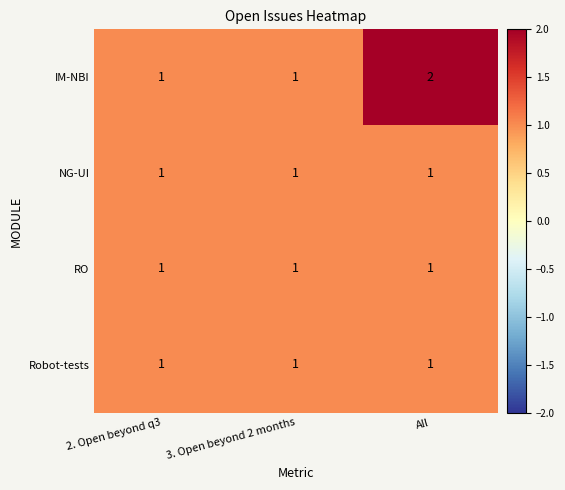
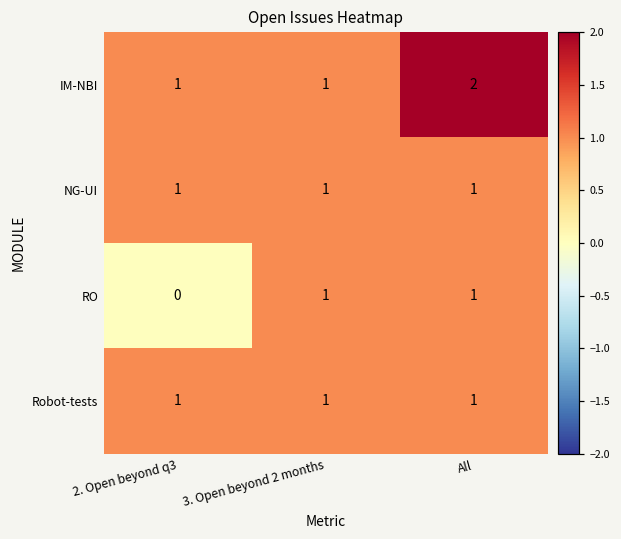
  {
    "IM-NBI": {
      "2. Open beyond q3": 1,
      "3. Open beyond 2 months": 1,
      "All": 2
    },
    "NG-UI": {
      "2. Open beyond q3": 1,
      "3. Open beyond 2 months": 1,
      "All": 1
    },
    "RO": {
-     "2. Open beyond q3": 1,
+     "2. Open beyond q3": 0,
      "3. Open beyond 2 months": 1,
      "All": 1
    },
    "Robot-tests": {
      "2. Open beyond q3": 1,
      "3. Open beyond 2 months": 1,
      "All": 1
    }
  }
